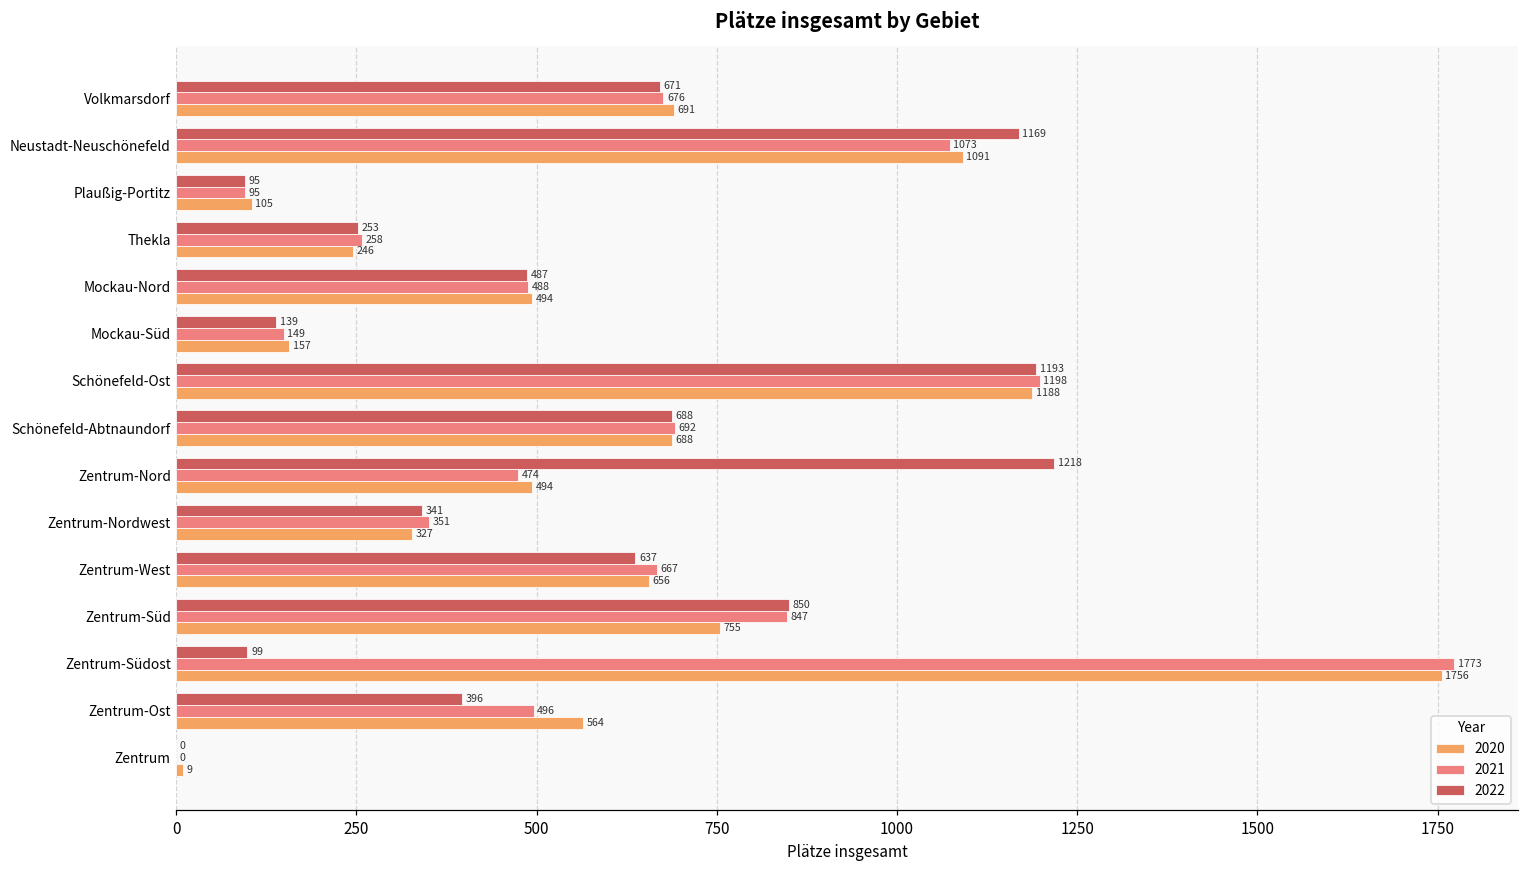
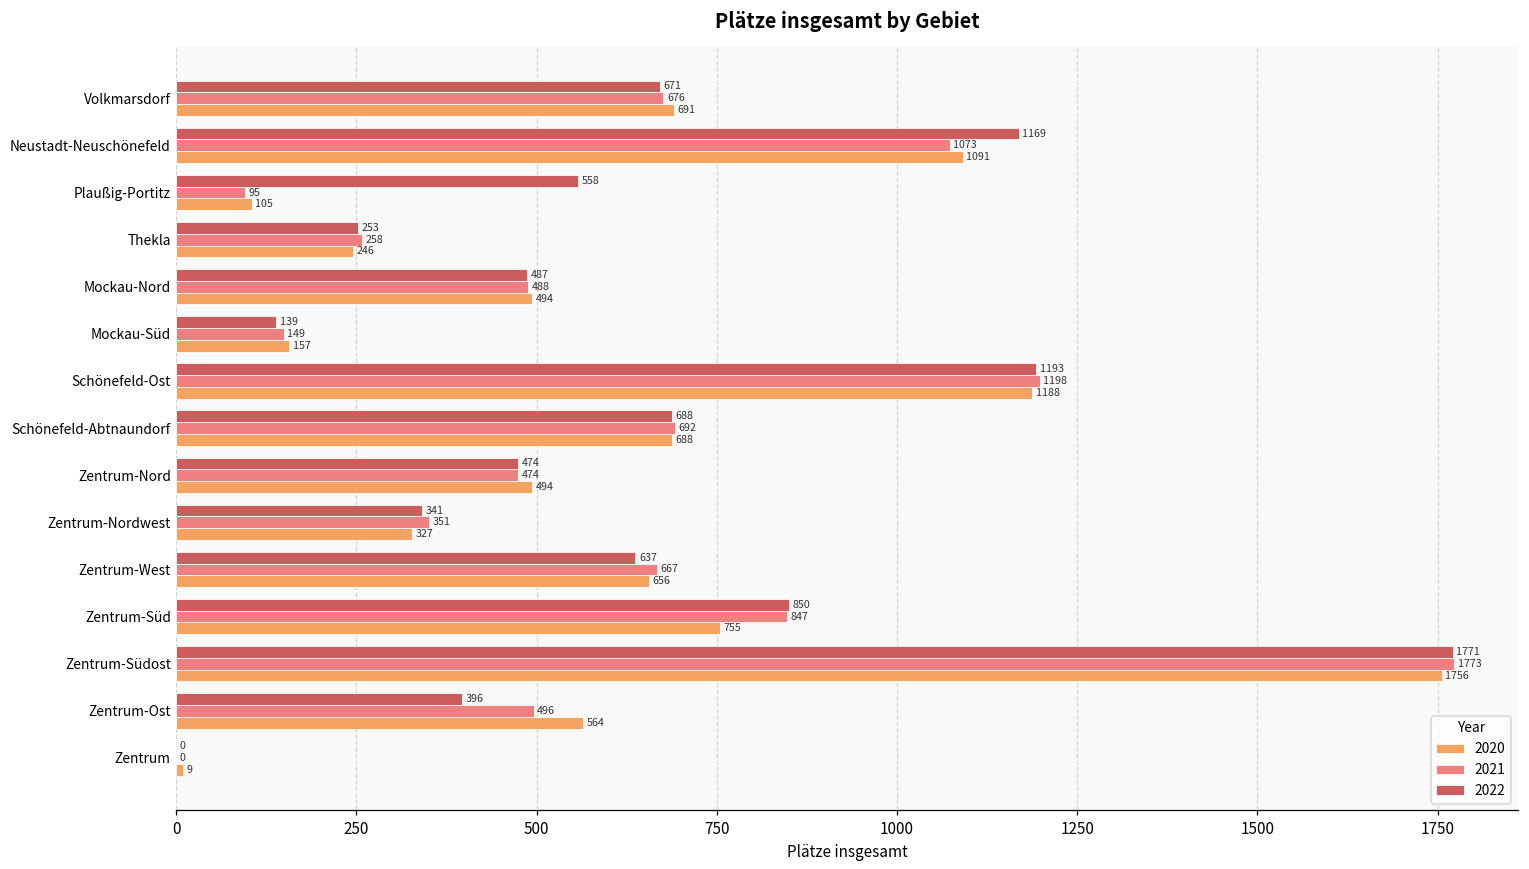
  {
    "2022": {
      "Volkmarsdorf": 671,
      "Neustadt-Neuschönefeld": 1169,
-     "Plaußig-Portitz": 95,
+     "Plaußig-Portitz": 558,
      "Thekla": 253,
      "Mockau-Nord": 487,
      "Mockau-Süd": 139,
      "Schönefeld-Ost": 1193,
      "Schönefeld-Abtnaundorf": 688,
-     "Zentrum-Nord": 1218,
+     "Zentrum-Nord": 474,
      "Zentrum-Nordwest": 341,
      "Zentrum-West": 637,
      "Zentrum-Süd": 850,
-     "Zentrum-Südost": 99,
+     "Zentrum-Südost": 1771,
      "Zentrum-Ost": 396,
      "Zentrum": 0
    }
  }
